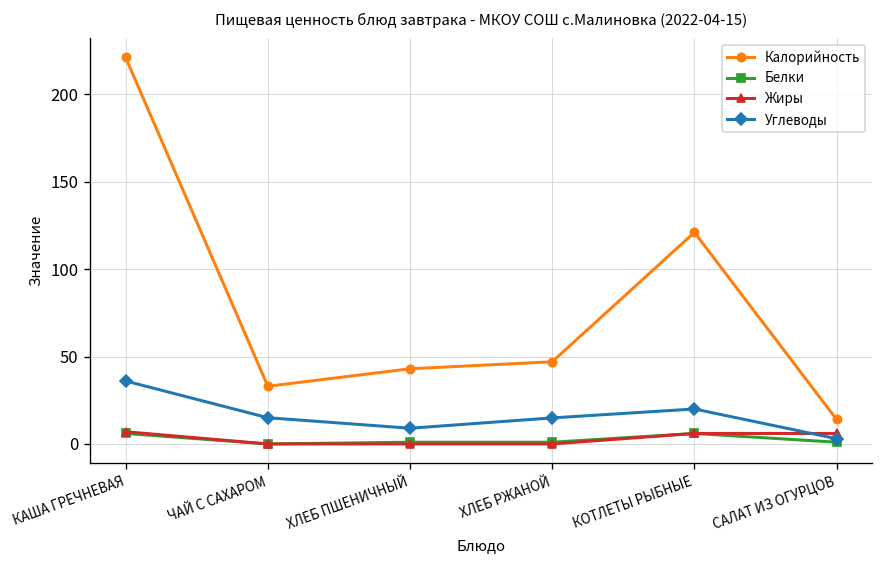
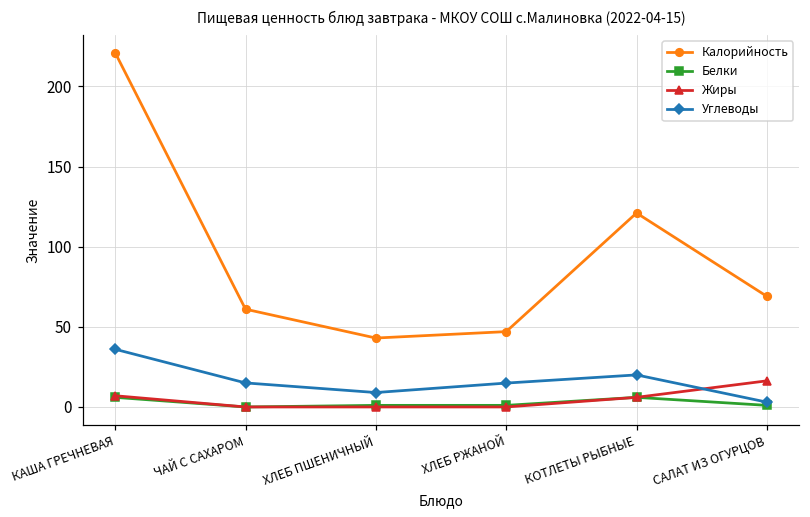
  {
    "Калорийность": {
      "КАША ГРЕЧНЕВАЯ": 221,
-     "ЧАЙ С САХАРОМ": 33,
+     "ЧАЙ С САХАРОМ": 61,
      "ХЛЕБ ПШЕНИЧНЫЙ": 43,
      "ХЛЕБ РЖАНОЙ": 47,
      "КОТЛЕТЫ РЫБНЫЕ": 121,
-     "САЛАТ ИЗ ОГУРЦОВ": 14
+     "САЛАТ ИЗ ОГУРЦОВ": 69
    },
    "Белки": {
      "САЛАТ ИЗ ОГУРЦОВ": 1
    },
    "Жиры": {
-     "САЛАТ ИЗ ОГУРЦОВ": 6
+     "САЛАТ ИЗ ОГУРЦОВ": 16
    },
    "Углеводы": {
      "КАША ГРЕЧНЕВАЯ": 36,
      "ЧАЙ С САХАРОМ": 15,
      "ХЛЕБ ПШЕНИЧНЫЙ": 9,
      "ХЛЕБ РЖАНОЙ": 15,
      "КОТЛЕТЫ РЫБНЫЕ": 20,
      "САЛАТ ИЗ ОГУРЦОВ": 3
    }
  }
